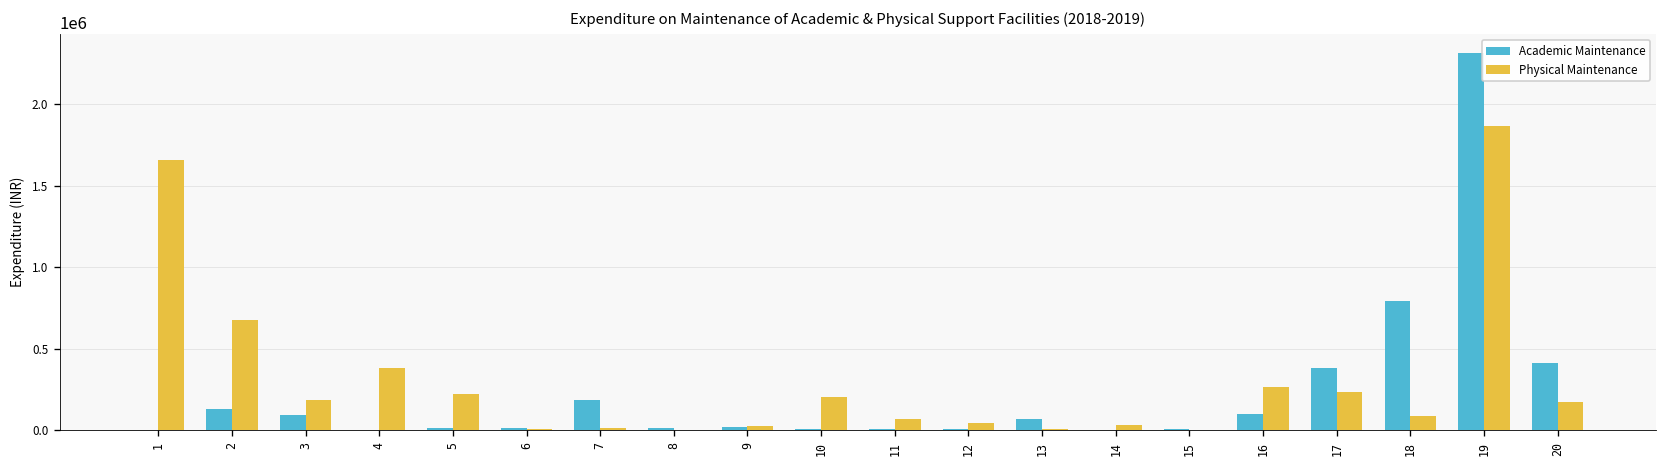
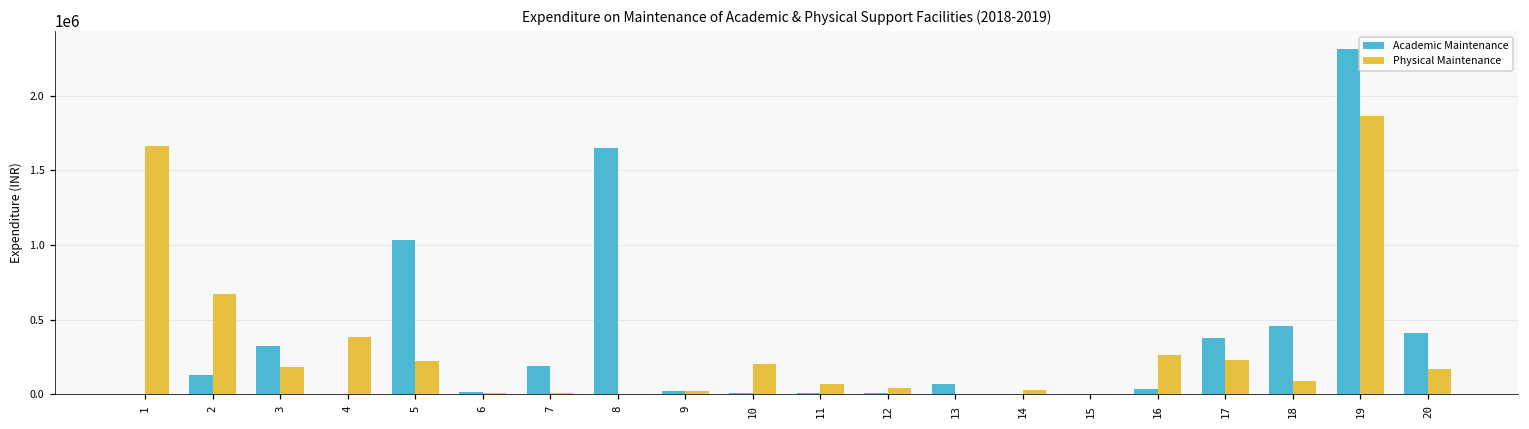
  {
    "Academic Maintenance": {
      "2": 130000,
-     "3": 90000,
-     "5": 10000,
+     "3": 320000,
+     "5": 1030000,
      "7": 190000,
-     "8": 10000,
+     "8": 1650000,
      "9": 20000,
      "13": 70000,
-     "16": 100000,
+     "16": 40000,
      "17": 380000,
-     "18": 800000,
+     "18": 460000,
      "19": 2310000,
      "20": 410000
    },
    "Physical Maintenance": {
      "1": 1660000,
      "2": 670000,
      "3": 180000,
      "4": 380000,
      "5": 220000,
      "9": 20000,
      "10": 200000,
      "11": 70000,
      "12": 50000,
      "14": 30000,
      "16": 260000,
      "17": 230000,
      "18": 90000,
      "19": 1860000,
      "20": 170000
    }
  }
